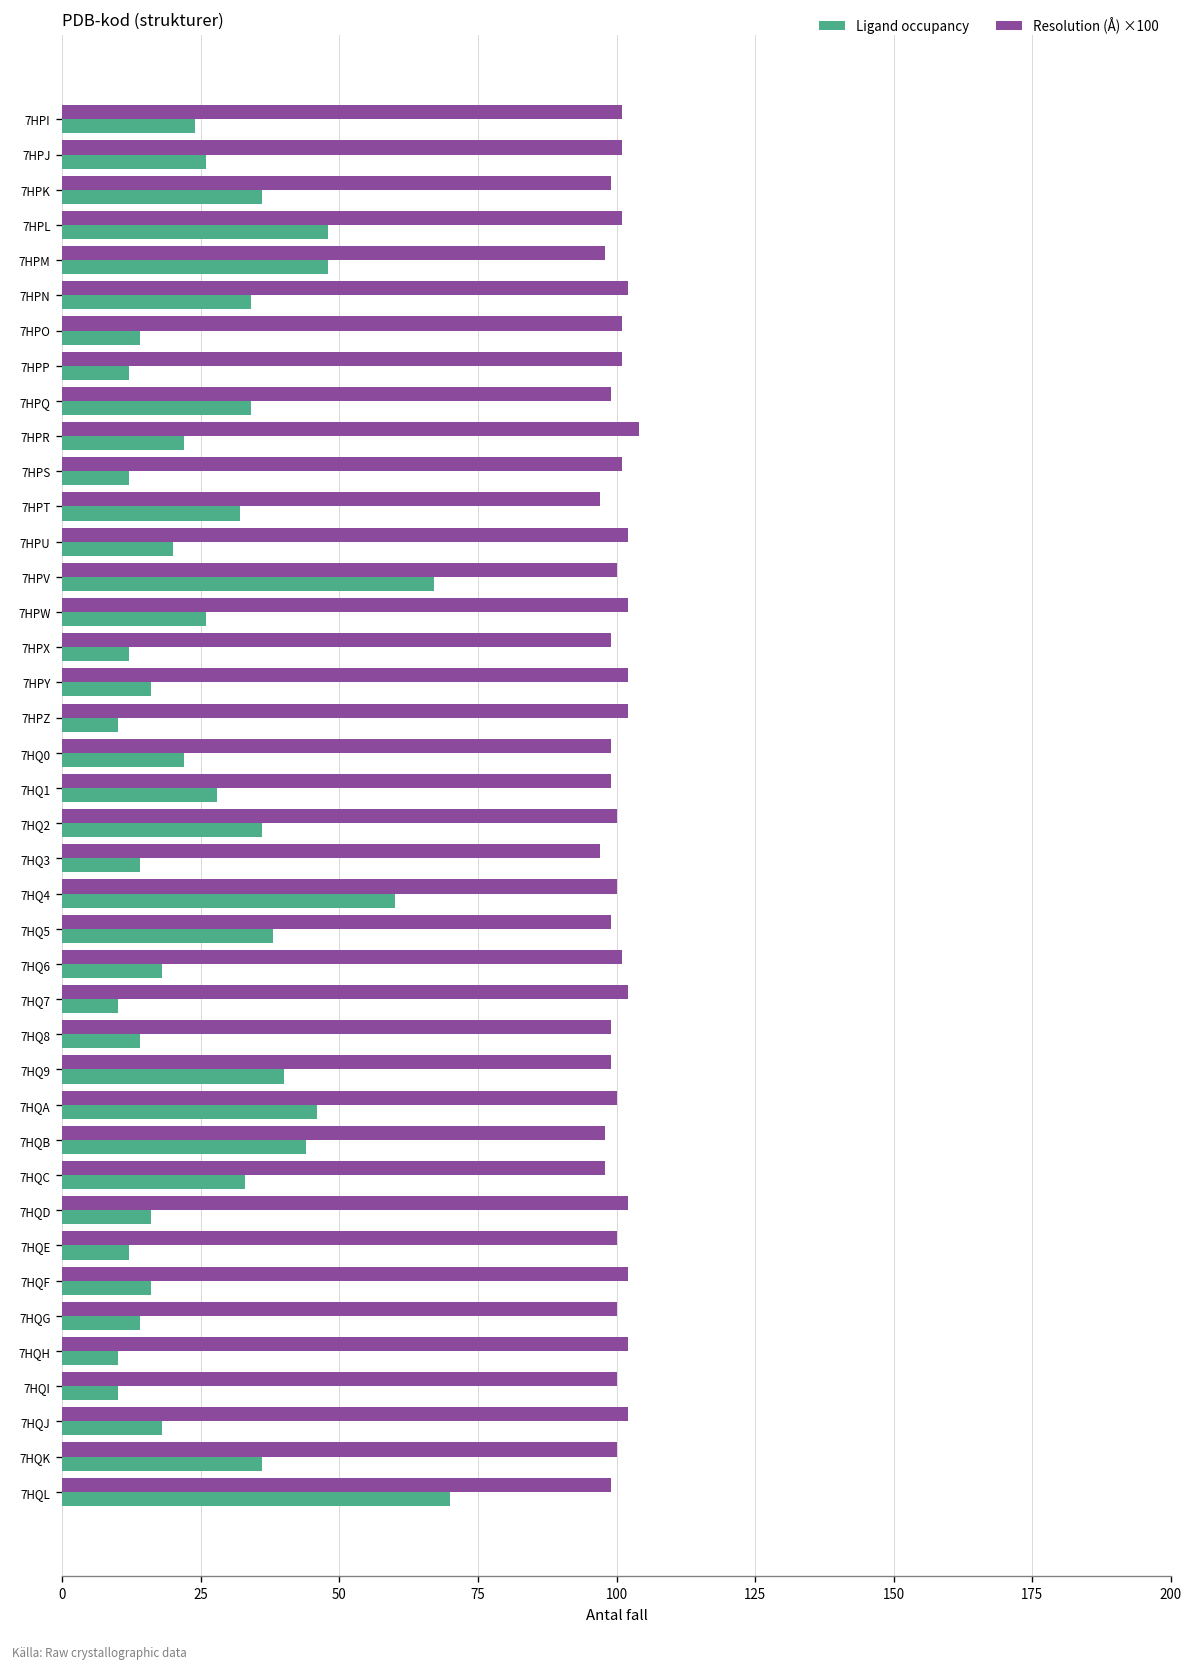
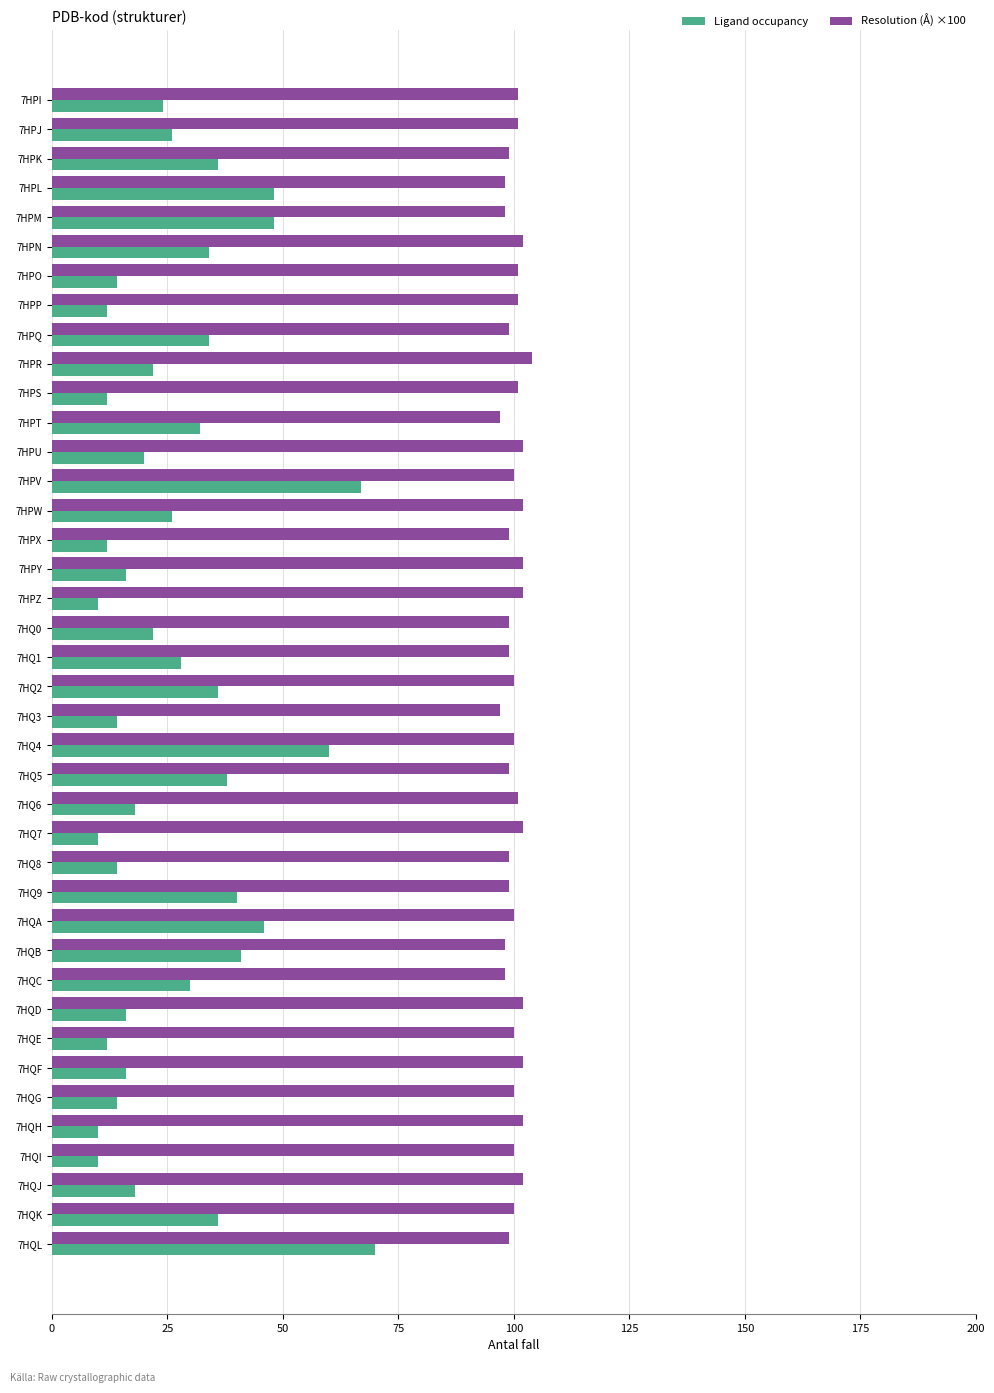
  {
    "Ligand occupancy": {
      "7HPI": 24,
      "7HPJ": 26,
      "7HPK": 36,
      "7HPL": 48,
      "7HPM": 48,
      "7HPN": 34,
      "7HPO": 14,
      "7HPP": 12,
      "7HPQ": 34,
      "7HPR": 22,
      "7HPS": 12,
      "7HPT": 32,
      "7HPU": 20,
      "7HPV": 67,
      "7HPW": 26,
      "7HPX": 12,
      "7HPY": 16,
      "7HPZ": 10,
      "7HQ0": 22,
      "7HQ1": 28,
      "7HQ2": 36,
      "7HQ3": 14,
      "7HQ4": 60,
      "7HQ5": 38,
      "7HQ6": 18,
      "7HQ7": 10,
      "7HQ8": 14,
      "7HQ9": 40,
      "7HQA": 46,
-     "7HQB": 44,
-     "7HQC": 33,
+     "7HQB": 41,
+     "7HQC": 30,
      "7HQD": 16,
      "7HQE": 12,
      "7HQF": 16,
      "7HQG": 14,
      "7HQH": 10,
      "7HQI": 10,
      "7HQJ": 18,
      "7HQK": 36,
      "7HQL": 70
    },
    "Resolution (Å) ×100": {
      "7HPI": 101,
      "7HPJ": 101,
      "7HPK": 99,
-     "7HPL": 101,
+     "7HPL": 98,
      "7HPM": 98,
      "7HPN": 102,
      "7HPO": 101,
      "7HPP": 101,
      "7HPQ": 99,
      "7HPR": 104,
      "7HPS": 101,
      "7HPT": 97,
      "7HPU": 102,
      "7HPV": 100,
      "7HPW": 102,
      "7HPX": 99,
      "7HPY": 102,
      "7HPZ": 102,
      "7HQ0": 99,
      "7HQ1": 99,
      "7HQ2": 100,
      "7HQ3": 97,
      "7HQ4": 100,
      "7HQ5": 99,
      "7HQ6": 101,
      "7HQ7": 102,
      "7HQ8": 99,
      "7HQ9": 99,
      "7HQA": 100,
      "7HQB": 98,
      "7HQC": 98,
      "7HQD": 102,
      "7HQE": 100,
      "7HQF": 102,
      "7HQG": 100,
      "7HQH": 102,
      "7HQI": 100,
      "7HQJ": 102,
      "7HQK": 100,
      "7HQL": 99
    }
  }
